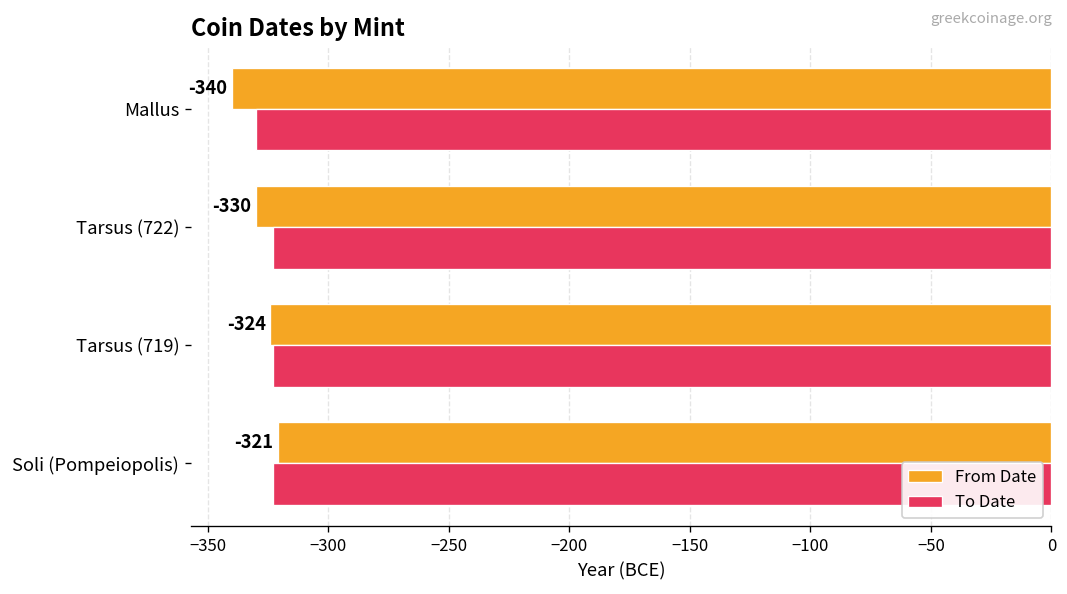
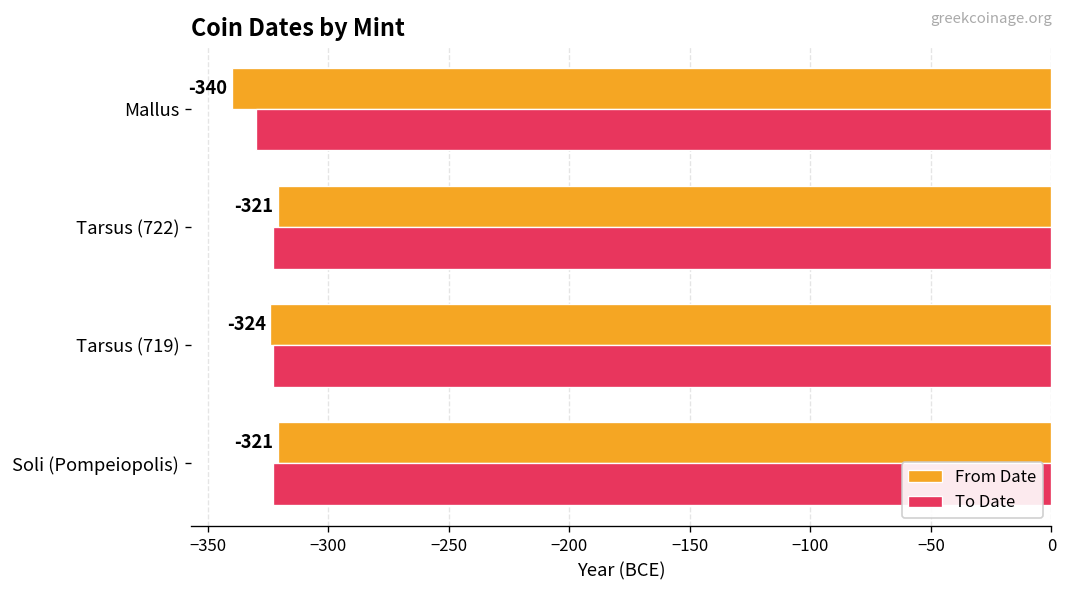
  {
    "From Date": {
      "Mallus": -340,
-     "Tarsus (722)": -330,
+     "Tarsus (722)": -321,
      "Tarsus (719)": -324,
      "Soli (Pompeiopolis)": -321
    },
    "To Date": {
      "Mallus": -330,
      "Tarsus (722)": -323,
      "Tarsus (719)": -323,
      "Soli (Pompeiopolis)": -323
    }
  }
